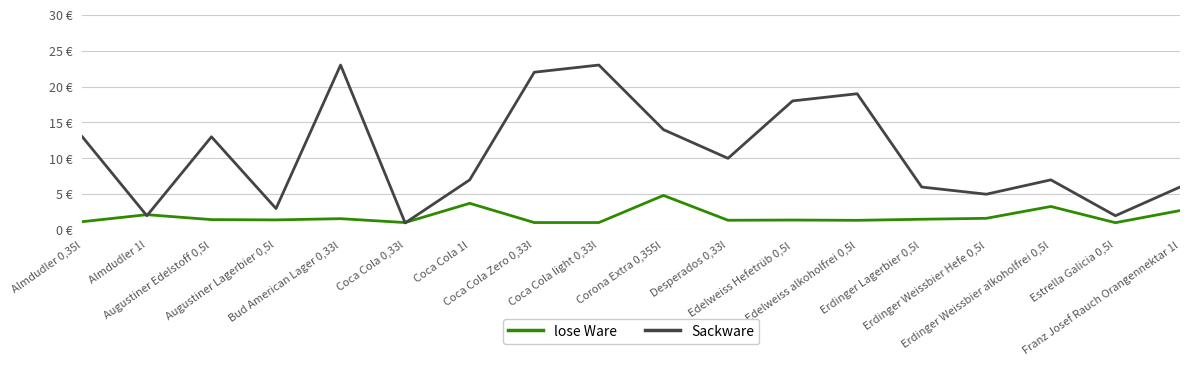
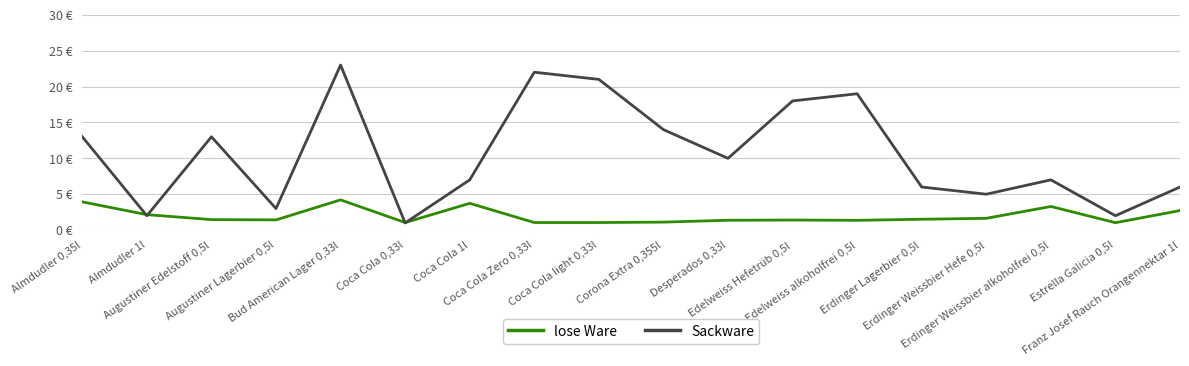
  {
    "lose Ware": {
-     "Almdudler 0,35l": "1 €",
+     "Almdudler 0,35l": "4 €",
      "Augustiner Edelstoff 0,5l": "1 €",
      "Augustiner Lagerbier 0,5l": "1 €",
-     "Bud American Lager 0,33l": "2 €",
+     "Bud American Lager 0,33l": "4 €",
      "Coca Cola 1l": "4 €",
      "Coca Cola Zero 0,33l": "1 €",
      "Coca Cola light 0,33l": "1 €",
-     "Corona Extra 0,355l": "5 €",
+     "Corona Extra 0,355l": "1 €",
      "Desperados 0,33l": "1 €",
      "Edelweiss Hefetrüb 0,5l": "1 €",
      "Edelweiss alkoholfrei 0,5l": "1 €",
      "Erdinger Lagerbier 0,5l": "2 €",
      "Erdinger Weissbier Hefe 0,5l": "2 €",
      "Erdinger Weissbier alkoholfrei 0,5l": "3 €",
      "Estrella Galicia 0,5l": "1 €",
      "Franz Josef Rauch Orangennektar 1l": "3 €"
    },
    "Sackware": {
      "Almdudler 0,35l": "13 €",
      "Augustiner Edelstoff 0,5l": "13 €",
      "Augustiner Lagerbier 0,5l": "3 €",
      "Bud American Lager 0,33l": "23 €",
      "Coca Cola 1l": "7 €",
      "Coca Cola Zero 0,33l": "22 €",
-     "Coca Cola light 0,33l": "23 €",
+     "Coca Cola light 0,33l": "21 €",
      "Corona Extra 0,355l": "14 €",
      "Desperados 0,33l": "10 €",
      "Edelweiss Hefetrüb 0,5l": "18 €",
      "Edelweiss alkoholfrei 0,5l": "19 €",
      "Erdinger Lagerbier 0,5l": "6 €",
      "Erdinger Weissbier Hefe 0,5l": "5 €",
      "Erdinger Weissbier alkoholfrei 0,5l": "7 €",
      "Estrella Galicia 0,5l": "2 €",
      "Franz Josef Rauch Orangennektar 1l": "6 €"
    }
  }
